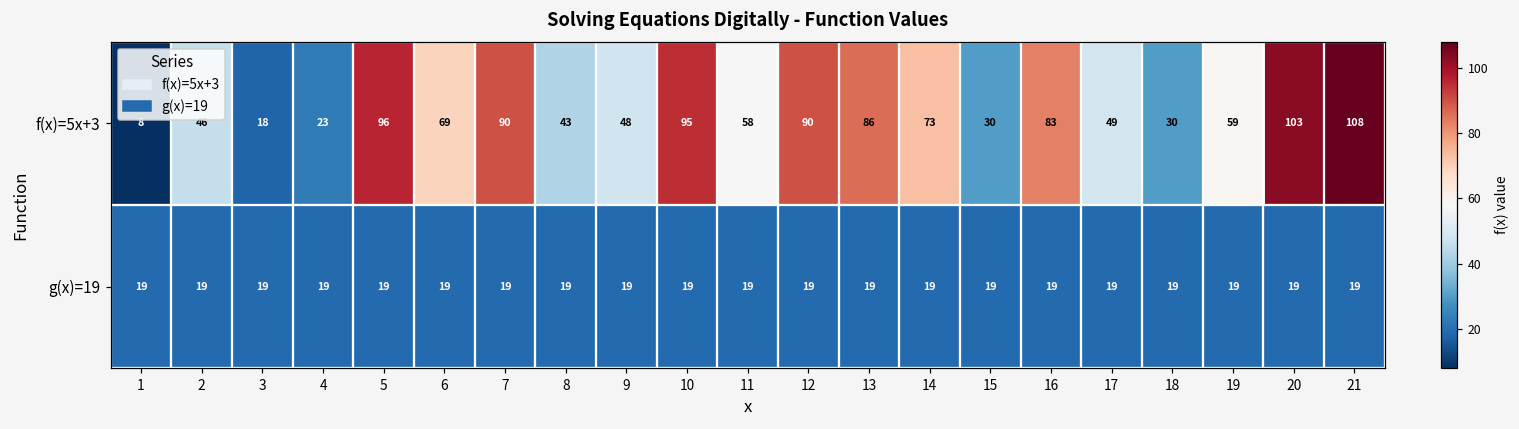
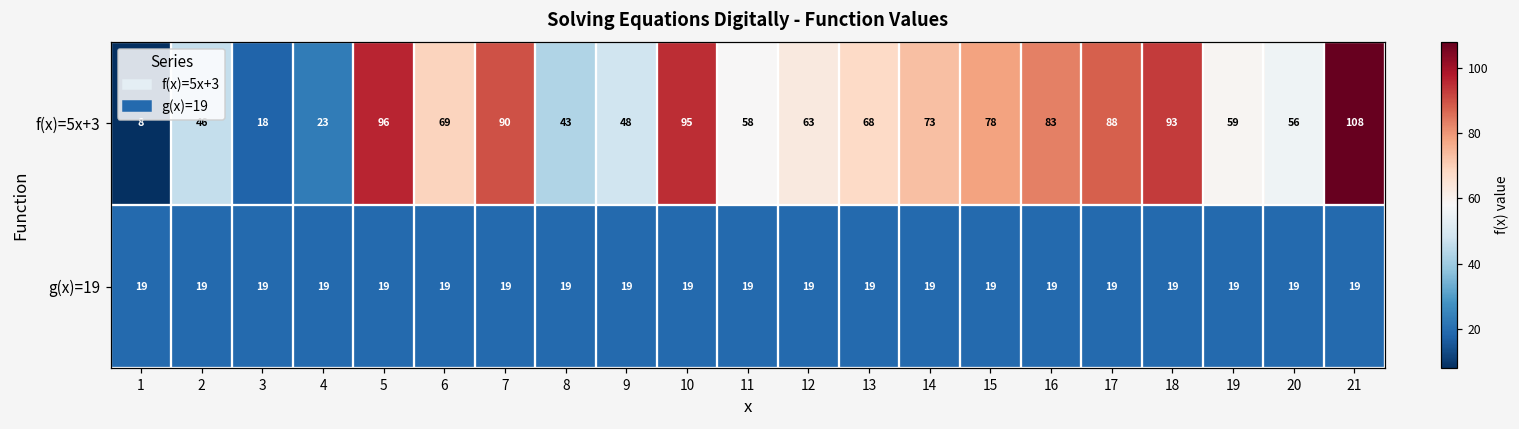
  {
    "f(x)=5x+3": {
      "1": 8,
      "2": 46,
      "3": 18,
      "4": 23,
      "5": 96,
      "6": 69,
      "7": 90,
      "8": 43,
      "9": 48,
      "10": 95,
      "11": 58,
-     "12": 90,
-     "13": 86,
+     "12": 63,
+     "13": 68,
      "14": 73,
-     "15": 30,
+     "15": 78,
      "16": 83,
-     "17": 49,
-     "18": 30,
+     "17": 88,
+     "18": 93,
      "19": 59,
-     "20": 103,
+     "20": 56,
      "21": 108
    },
    "g(x)=19": {
      "1": 19,
      "2": 19,
      "3": 19,
      "4": 19,
      "5": 19,
      "6": 19,
      "7": 19,
      "8": 19,
      "9": 19,
      "10": 19,
      "11": 19,
      "12": 19,
      "13": 19,
      "14": 19,
      "15": 19,
      "16": 19,
      "17": 19,
      "18": 19,
      "19": 19,
      "20": 19,
      "21": 19
    }
  }
